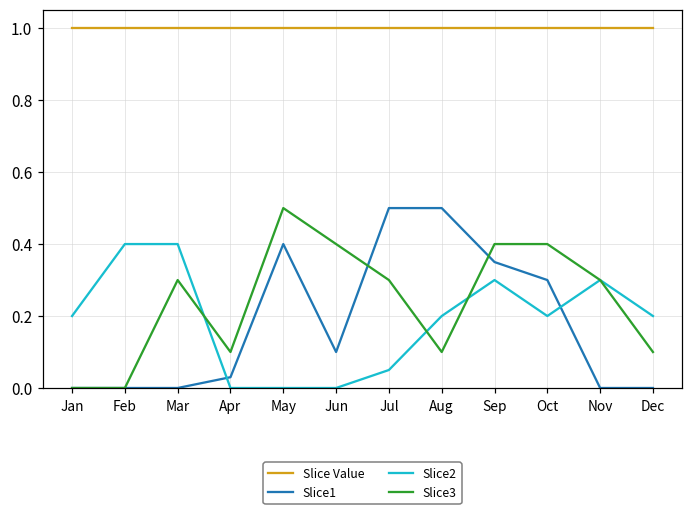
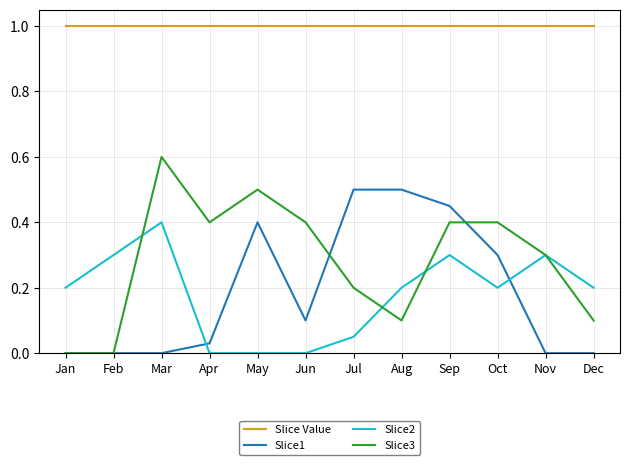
  {
    "Slice Value": {
      "Jan": 1.00,
      "Feb": 1.00,
      "Mar": 1.00,
      "Apr": 1.00,
      "May": 1.00,
      "Jun": 1.00,
      "Jul": 1.00,
      "Aug": 1.00,
      "Sep": 1.00,
      "Oct": 1.00,
      "Nov": 1.00,
      "Dec": 1.00
    },
    "Slice1": {
      "Mar": 0.00,
      "Apr": 0.03,
      "May": 0.40,
      "Jun": 0.10,
      "Jul": 0.50,
      "Aug": 0.50,
-     "Sep": 0.35,
+     "Sep": 0.45,
      "Oct": 0.30,
      "Nov": 0.00,
      "Dec": 0.00
    },
    "Slice2": {
      "Jan": 0.2,
-     "Feb": 0.4,
+     "Feb": 0.3,
      "Mar": 0.4,
      "Apr": 0.0,
      "May": 0.0,
      "Jun": 0.0,
      "Jul": 0.05,
      "Aug": 0.2,
      "Sep": 0.3,
      "Oct": 0.2,
      "Dec": 0.2
    },
    "Slice3": {
-     "Mar": 0.3,
-     "Apr": 0.1,
+     "Mar": 0.6,
+     "Apr": 0.4,
      "May": 0.5,
      "Jun": 0.4,
-     "Jul": 0.3,
+     "Jul": 0.2,
      "Aug": 0.1,
      "Sep": 0.4,
      "Oct": 0.4,
      "Dec": 0.1
    }
  }
